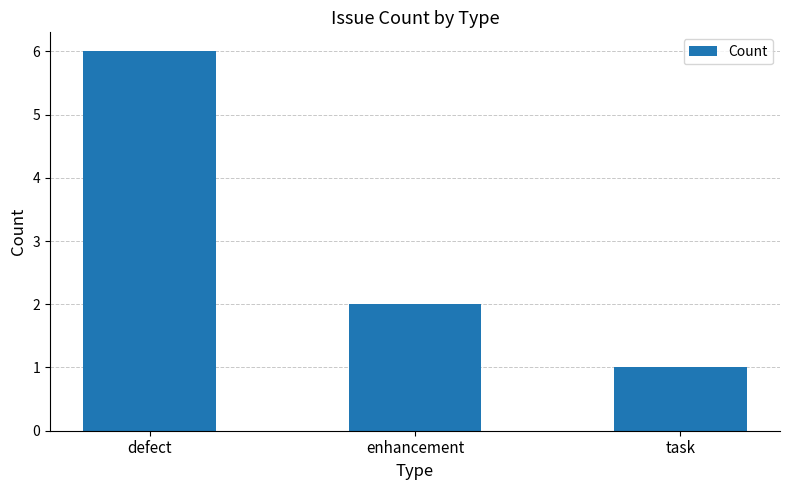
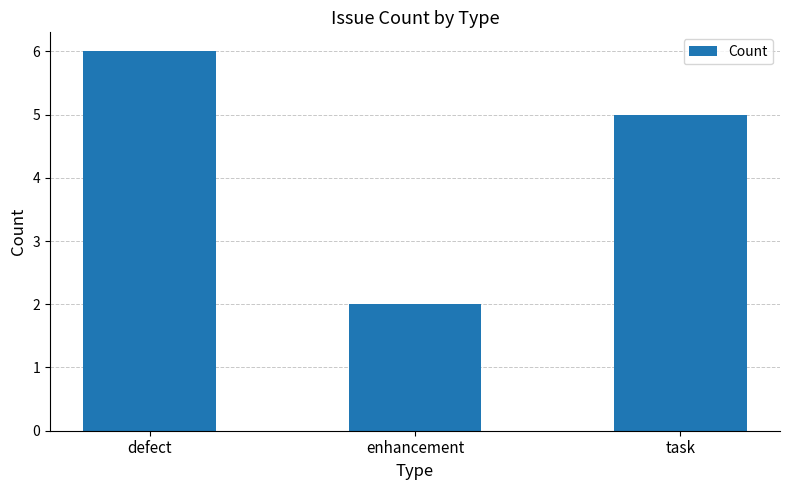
  {
    "defect": 6,
    "enhancement": 2,
-   "task": 1
+   "task": 5
  }
